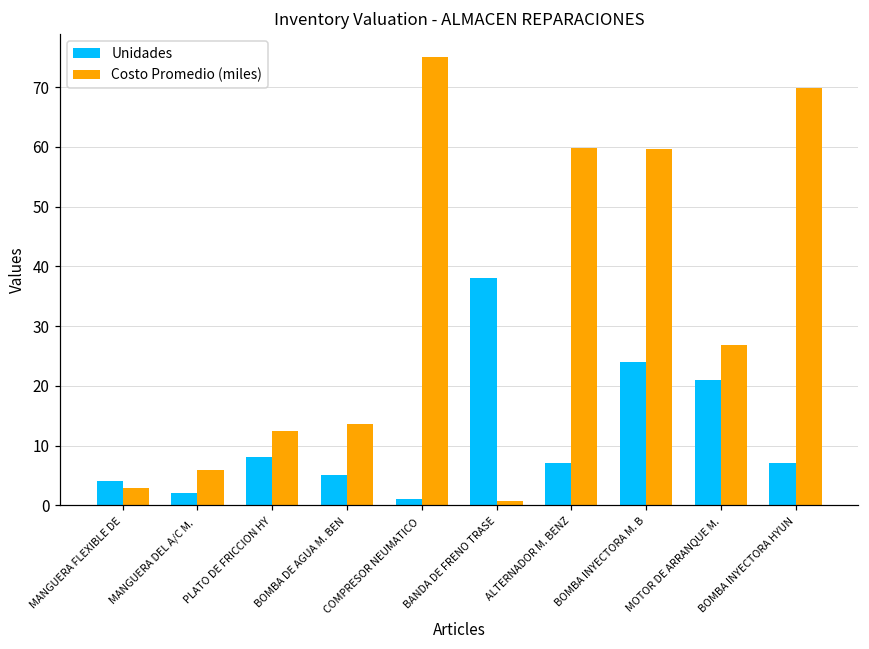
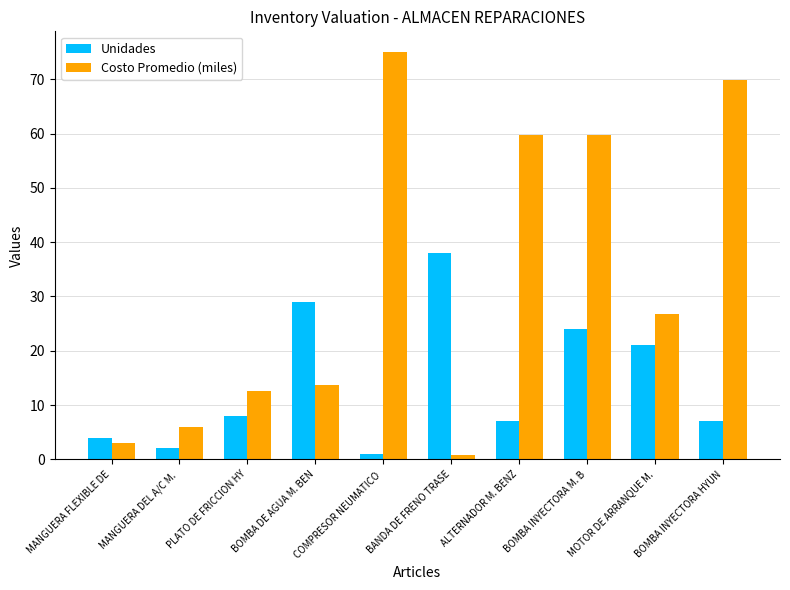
  {
    "Unidades": {
      "MANGUERA FLEXIBLE DE": 4,
      "MANGUERA DEL A/C M.": 2,
      "PLATO DE FRICCION HY": 8,
-     "BOMBA DE AGUA M. BEN": 5,
+     "BOMBA DE AGUA M. BEN": 29,
      "COMPRESOR NEUMATICO": 1,
      "BANDA DE FRENO TRASE": 38,
      "ALTERNADOR M. BENZ": 7,
      "BOMBA INYECTORA M. B": 24,
      "MOTOR DE ARRANQUE M.": 21,
      "BOMBA INYECTORA HYUN": 7
    },
    "Costo Promedio (miles)": {
      "MANGUERA FLEXIBLE DE": 3,
      "MANGUERA DEL A/C M.": 6,
      "PLATO DE FRICCION HY": 12,
      "BOMBA DE AGUA M. BEN": 14,
      "COMPRESOR NEUMATICO": 75,
      "BANDA DE FRENO TRASE": 1,
      "ALTERNADOR M. BENZ": 60,
      "BOMBA INYECTORA M. B": 60,
      "MOTOR DE ARRANQUE M.": 27,
      "BOMBA INYECTORA HYUN": 70
    }
  }
